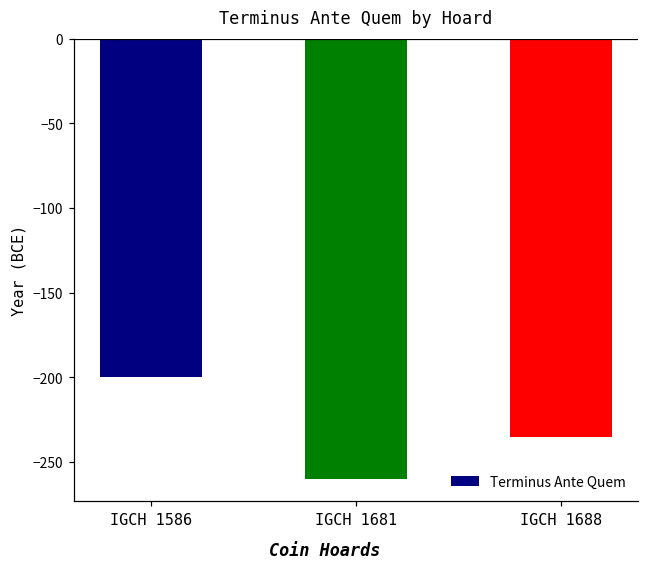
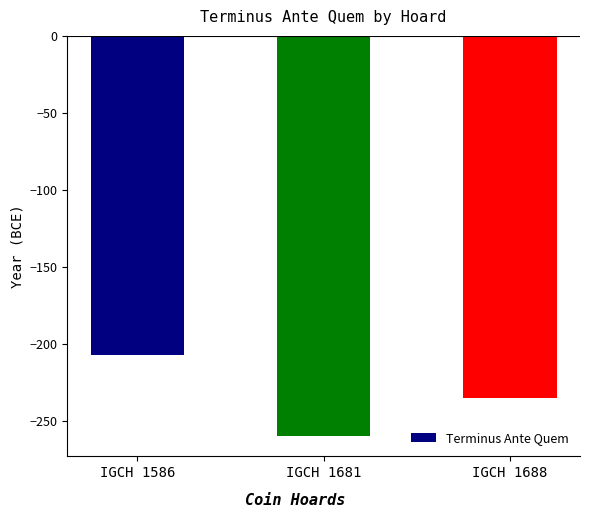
  {
-   "IGCH 1586": -200,
+   "IGCH 1586": -207,
    "IGCH 1681": -260,
    "IGCH 1688": -235
  }
